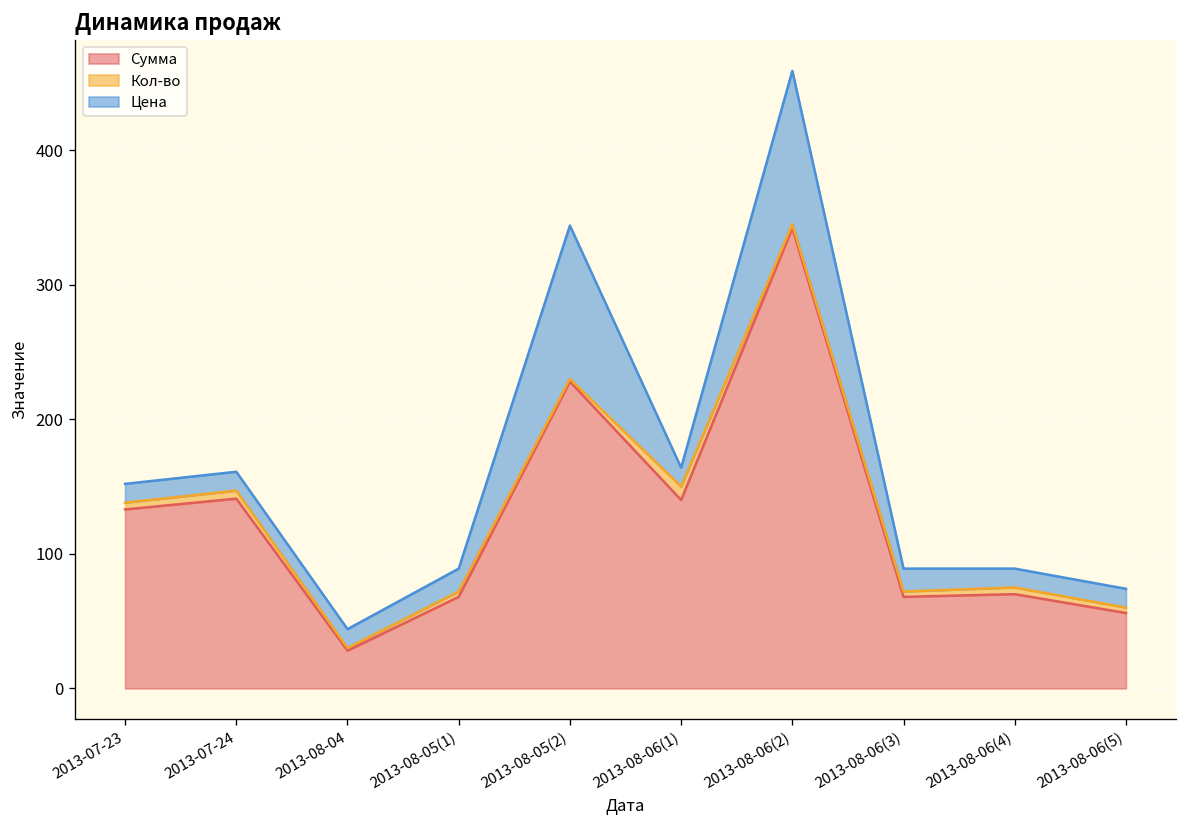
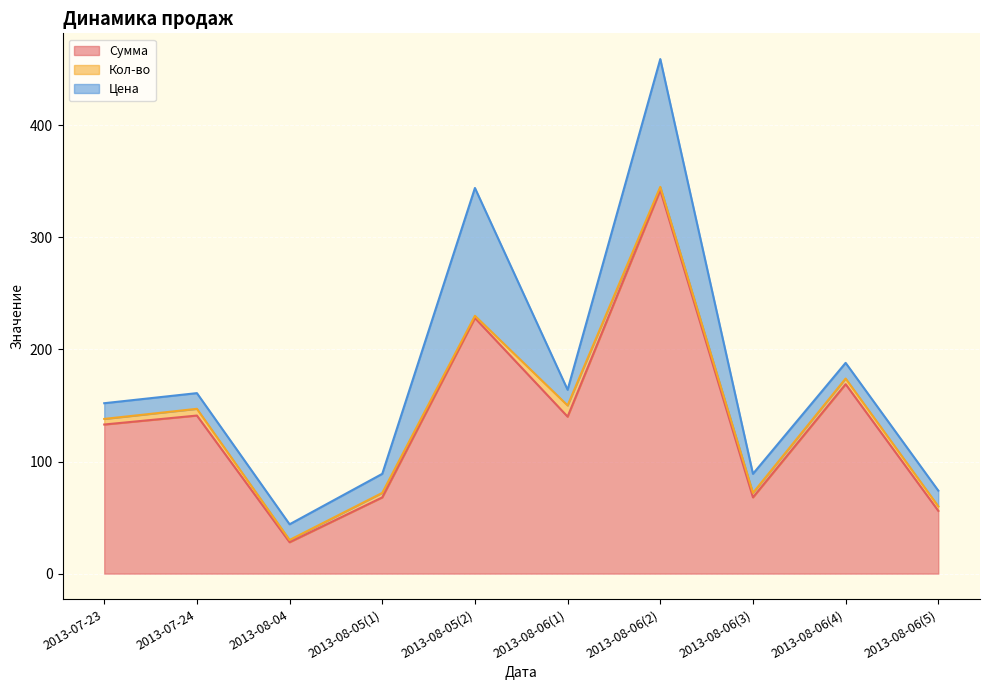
  {
    "Сумма": {
      "2013-07-23": 133,
      "2013-07-24": 141,
      "2013-08-05(1)": 68,
      "2013-08-06(1)": 140,
      "2013-08-06(2)": 342,
      "2013-08-06(3)": 68,
-     "2013-08-06(4)": 70,
+     "2013-08-06(4)": 169,
      "2013-08-06(5)": 56
    },
    "Кол-во": {
      "2013-07-23": 5,
      "2013-07-24": 6,
      "2013-08-05(1)": 4,
      "2013-08-06(1)": 10,
      "2013-08-06(2)": 3,
      "2013-08-06(3)": 4,
      "2013-08-06(4)": 5,
      "2013-08-06(5)": 4
    },
    "Цена": {
      "2013-07-23": 14,
      "2013-07-24": 14,
      "2013-08-04": 14,
      "2013-08-05(1)": 17,
      "2013-08-05(2)": 114,
      "2013-08-06(1)": 14,
      "2013-08-06(2)": 114,
      "2013-08-06(3)": 17,
      "2013-08-06(4)": 14,
      "2013-08-06(5)": 14
    }
  }
